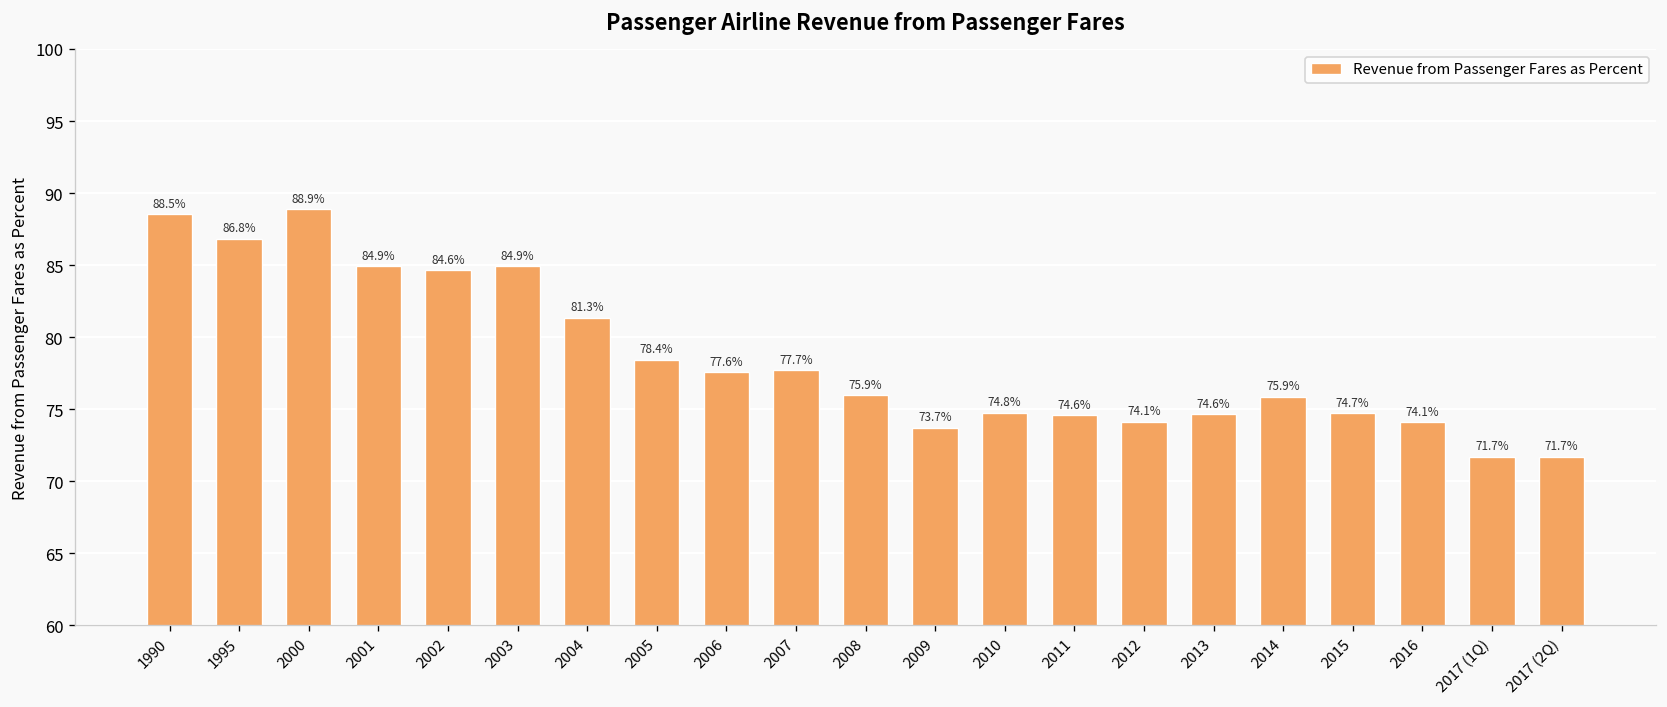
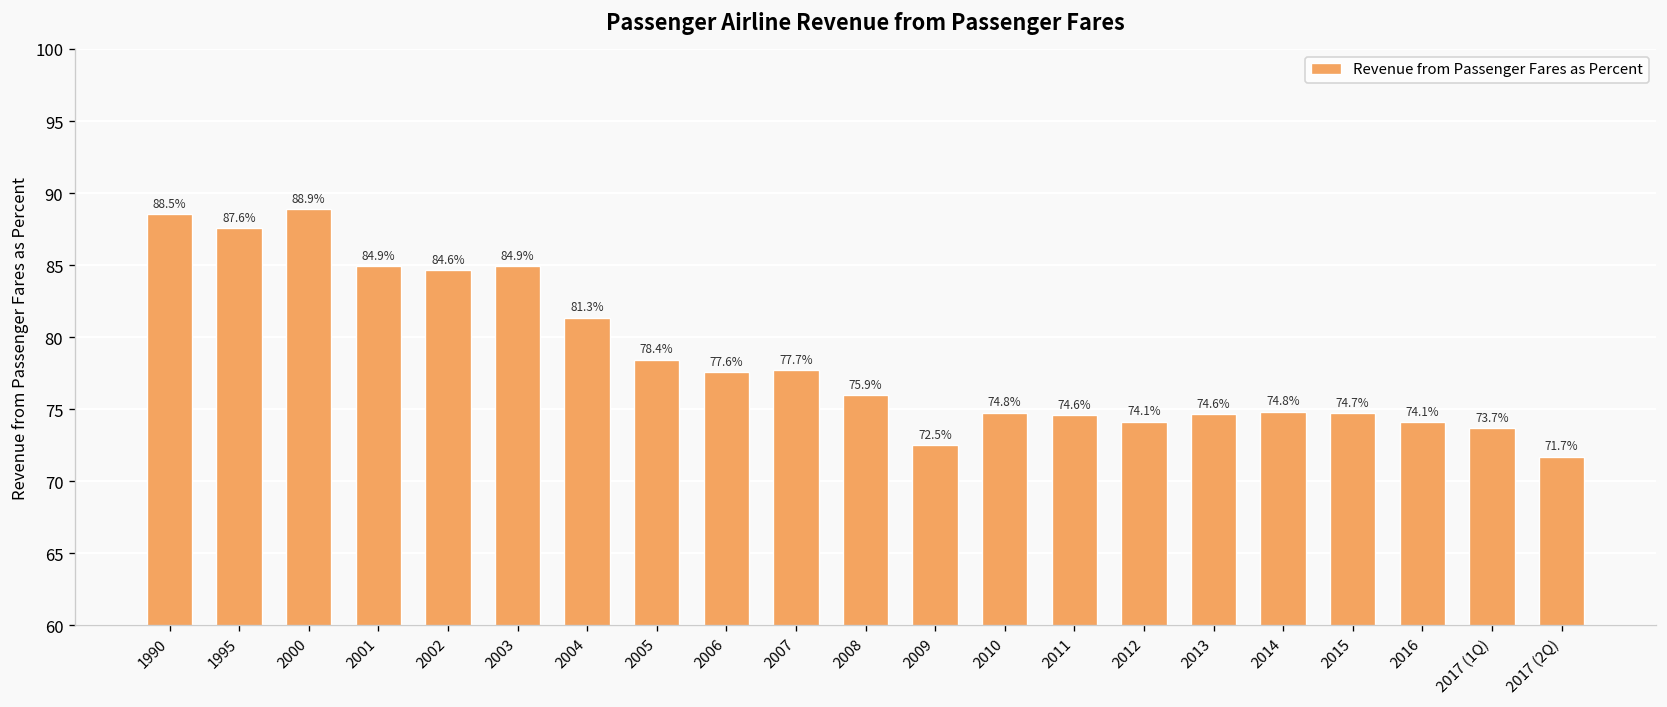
  {
    "1990": "88.5%",
-   "1995": "86.8%",
+   "1995": "87.6%",
    "2000": "88.9%",
    "2001": "84.9%",
    "2002": "84.6%",
    "2003": "84.9%",
    "2004": "81.3%",
    "2005": "78.4%",
    "2006": "77.6%",
    "2007": "77.7%",
    "2008": "75.9%",
-   "2009": "73.7%",
+   "2009": "72.5%",
    "2010": "74.8%",
    "2011": "74.6%",
    "2012": "74.1%",
    "2013": "74.6%",
-   "2014": "75.9%",
+   "2014": "74.8%",
    "2015": "74.7%",
    "2016": "74.1%",
-   "2017 (1Q)": "71.7%",
+   "2017 (1Q)": "73.7%",
    "2017 (2Q)": "71.7%"
  }
